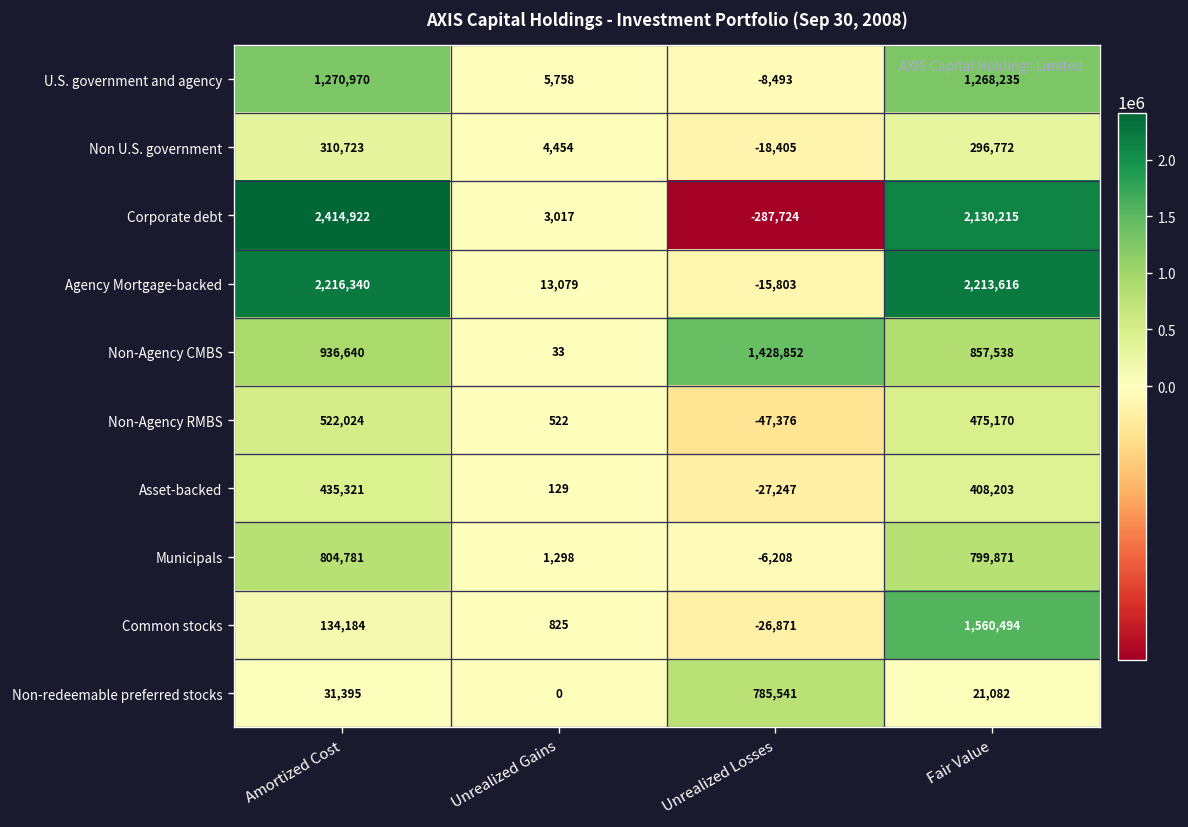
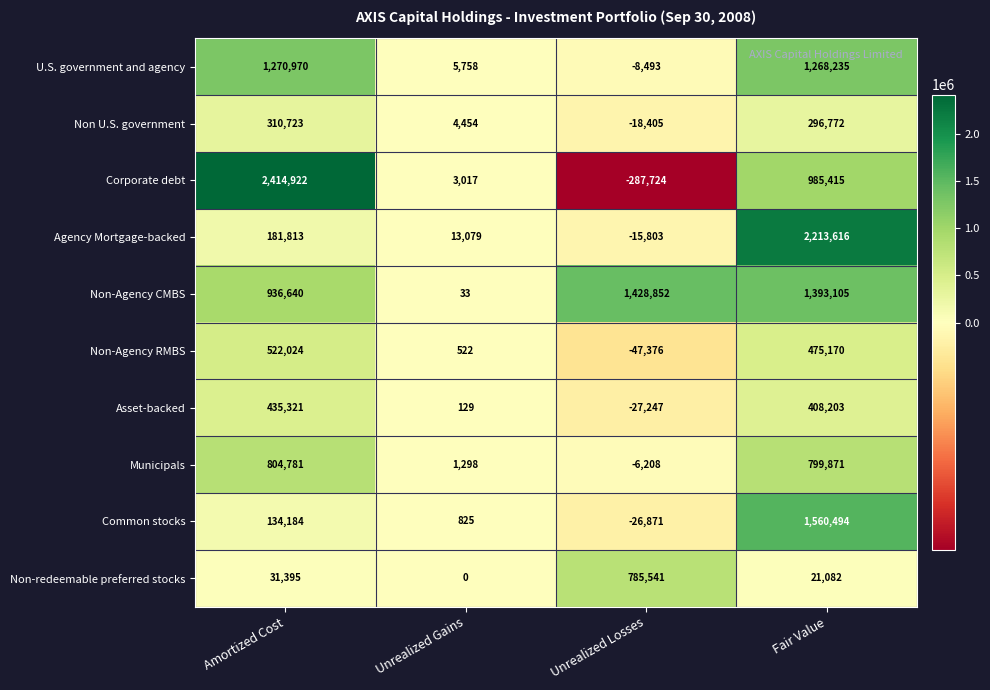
  {
    "U.S. government and agency": {
      "Amortized Cost": "1,270,970",
      "Unrealized Gains": "5,758",
      "Unrealized Losses": "-8,493"
    },
    "Non U.S. government": {
      "Amortized Cost": "310,723",
      "Unrealized Gains": "4,454",
      "Unrealized Losses": "-18,405",
      "Fair Value": "296,772"
    },
    "Corporate debt": {
      "Amortized Cost": "2,414,922",
      "Unrealized Gains": "3,017",
      "Unrealized Losses": "-287,724",
-     "Fair Value": "2,130,215"
+     "Fair Value": "985,415"
    },
    "Agency Mortgage-backed": {
-     "Amortized Cost": "2,216,340",
+     "Amortized Cost": "181,813",
      "Unrealized Gains": "13,079",
      "Unrealized Losses": "-15,803",
      "Fair Value": "2,213,616"
    },
    "Non-Agency CMBS": {
      "Amortized Cost": "936,640",
      "Unrealized Gains": "33",
      "Unrealized Losses": "1,428,852",
-     "Fair Value": "857,538"
+     "Fair Value": "1,393,105"
    },
    "Non-Agency RMBS": {
      "Amortized Cost": "522,024",
      "Unrealized Gains": "522",
      "Unrealized Losses": "-47,376",
      "Fair Value": "475,170"
    },
    "Asset-backed": {
      "Amortized Cost": "435,321",
      "Unrealized Gains": "129",
      "Unrealized Losses": "-27,247",
      "Fair Value": "408,203"
    },
    "Municipals": {
      "Amortized Cost": "804,781",
      "Unrealized Gains": "1,298",
      "Unrealized Losses": "-6,208",
      "Fair Value": "799,871"
    },
    "Common stocks": {
      "Amortized Cost": "134,184",
      "Unrealized Gains": "825",
      "Unrealized Losses": "-26,871",
      "Fair Value": "1,560,494"
    },
    "Non-redeemable preferred stocks": {
      "Amortized Cost": "31,395",
      "Unrealized Gains": "0",
      "Unrealized Losses": "785,541",
      "Fair Value": "21,082"
    }
  }
